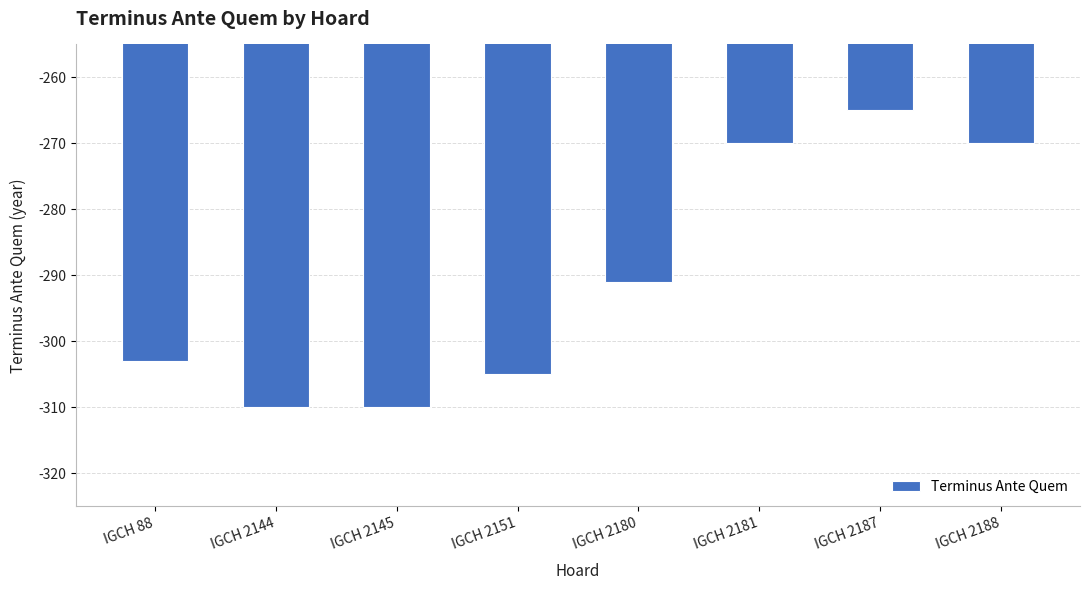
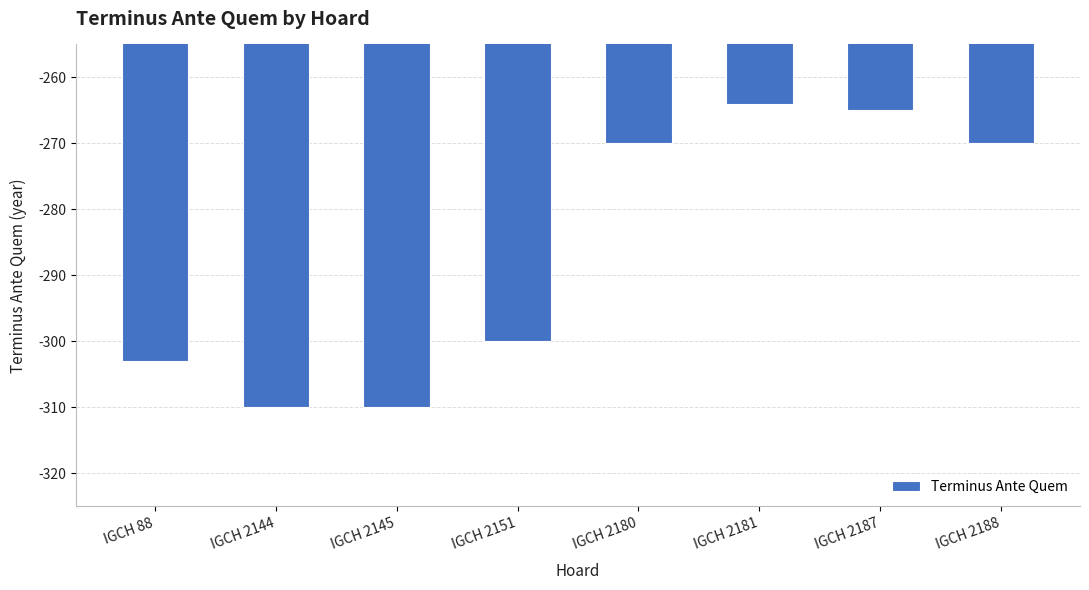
  {
    "IGCH 88": -303,
    "IGCH 2144": -310,
    "IGCH 2145": -310,
-   "IGCH 2151": -305,
-   "IGCH 2180": -291,
-   "IGCH 2181": -270,
+   "IGCH 2151": -300,
+   "IGCH 2180": -270,
+   "IGCH 2181": -264,
    "IGCH 2187": -265,
    "IGCH 2188": -270
  }
